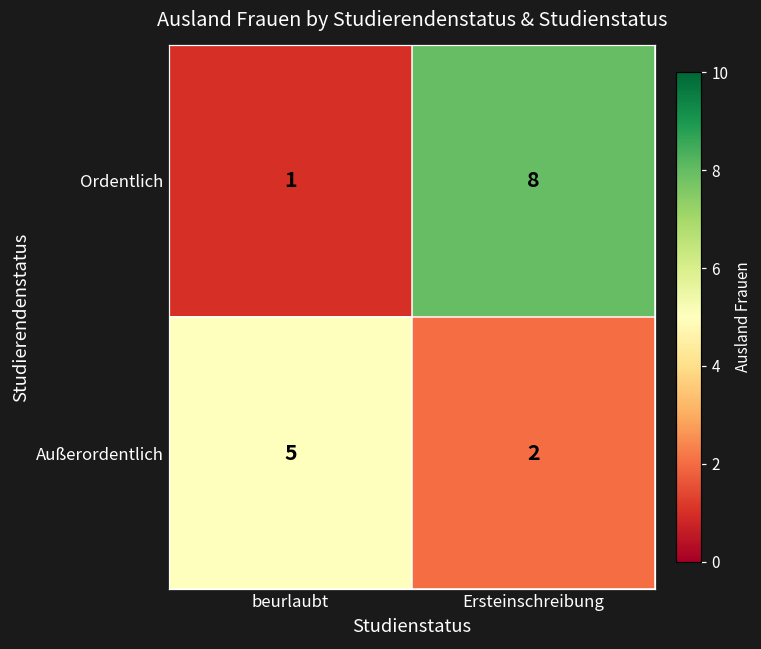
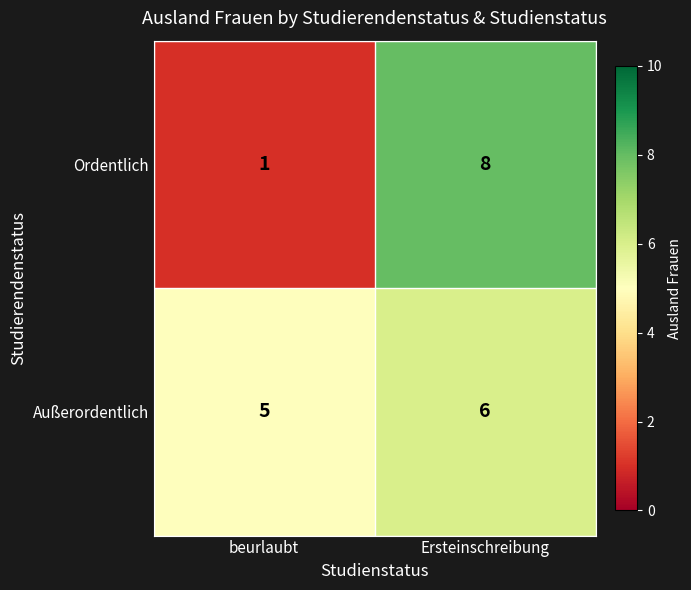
  {
    "Ordentlich": {
      "beurlaubt": 1,
      "Ersteinschreibung": 8
    },
    "Außerordentlich": {
      "beurlaubt": 5,
-     "Ersteinschreibung": 2
+     "Ersteinschreibung": 6
    }
  }
